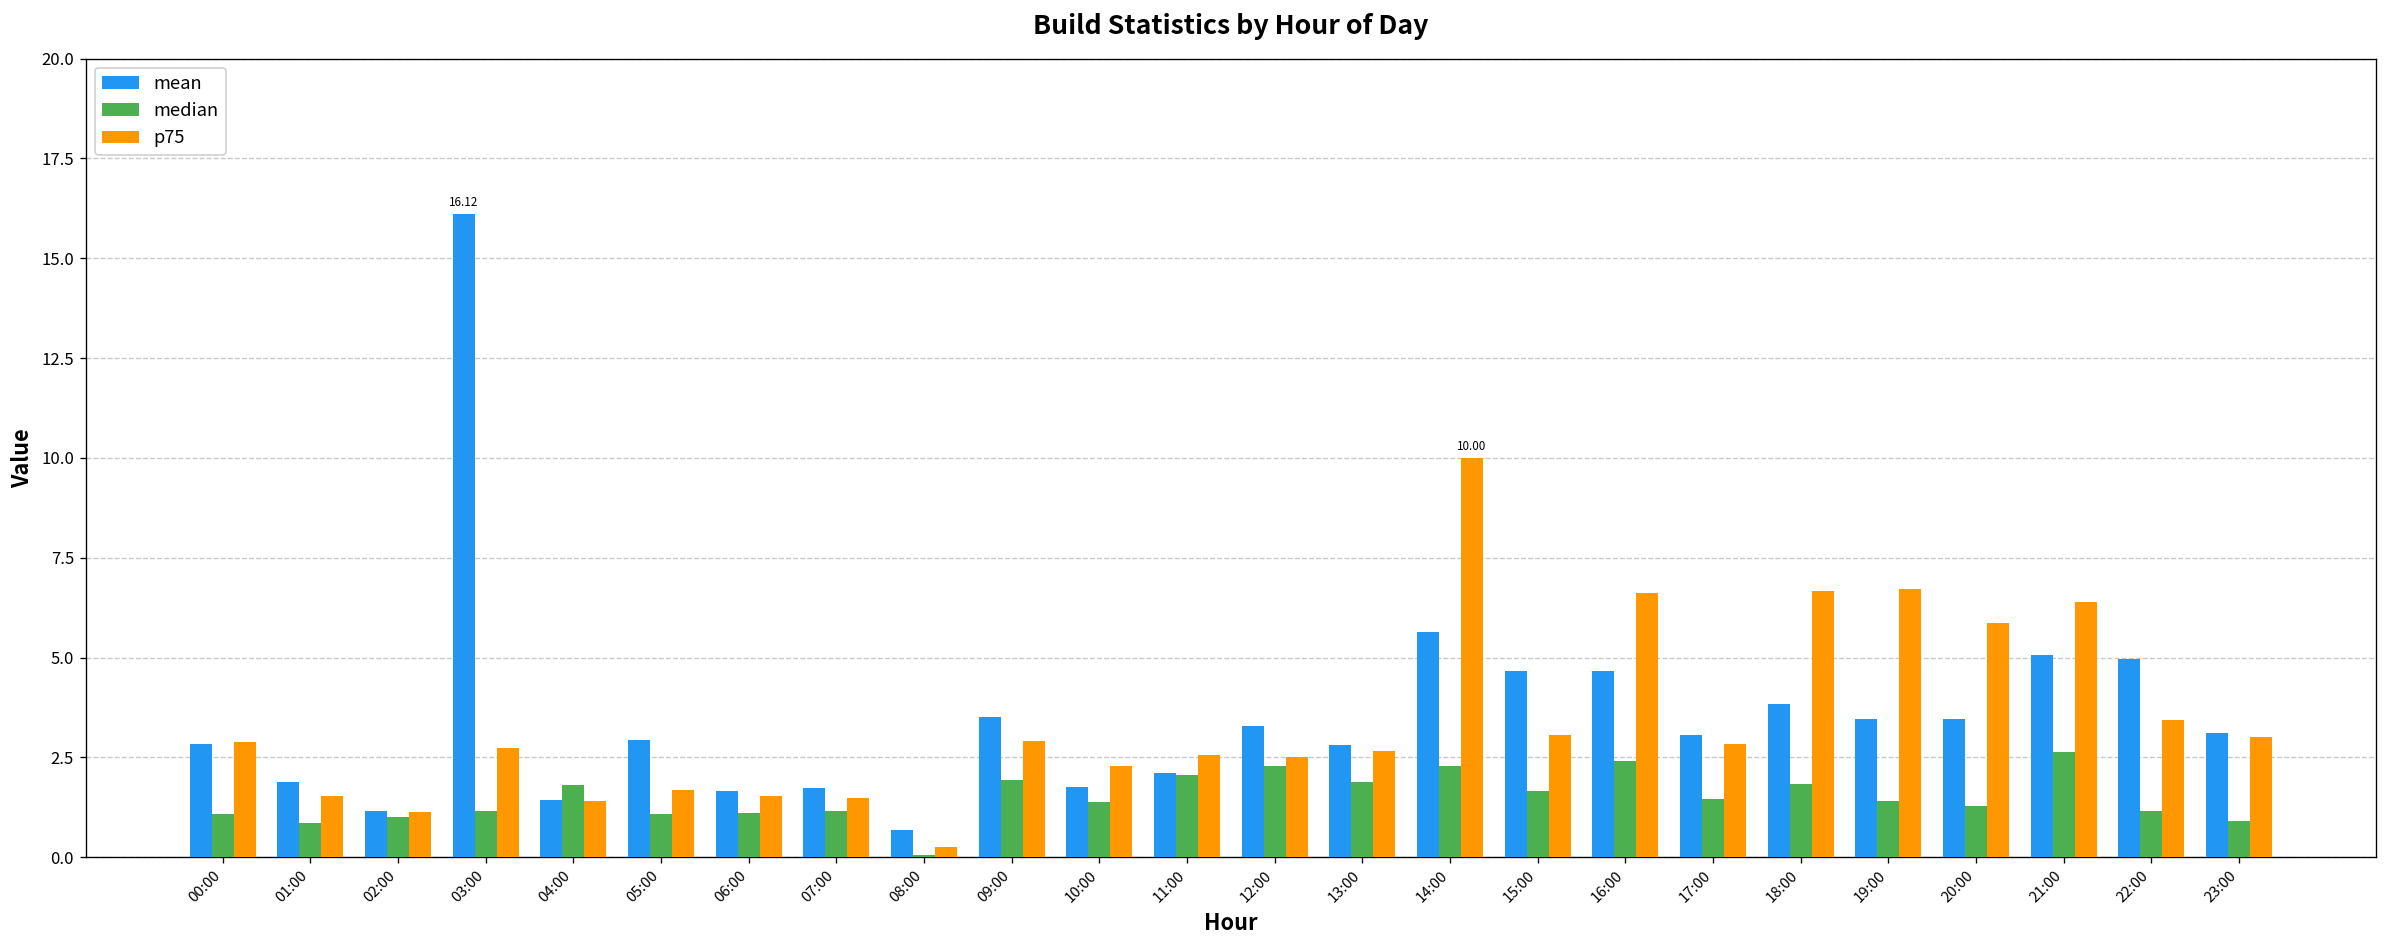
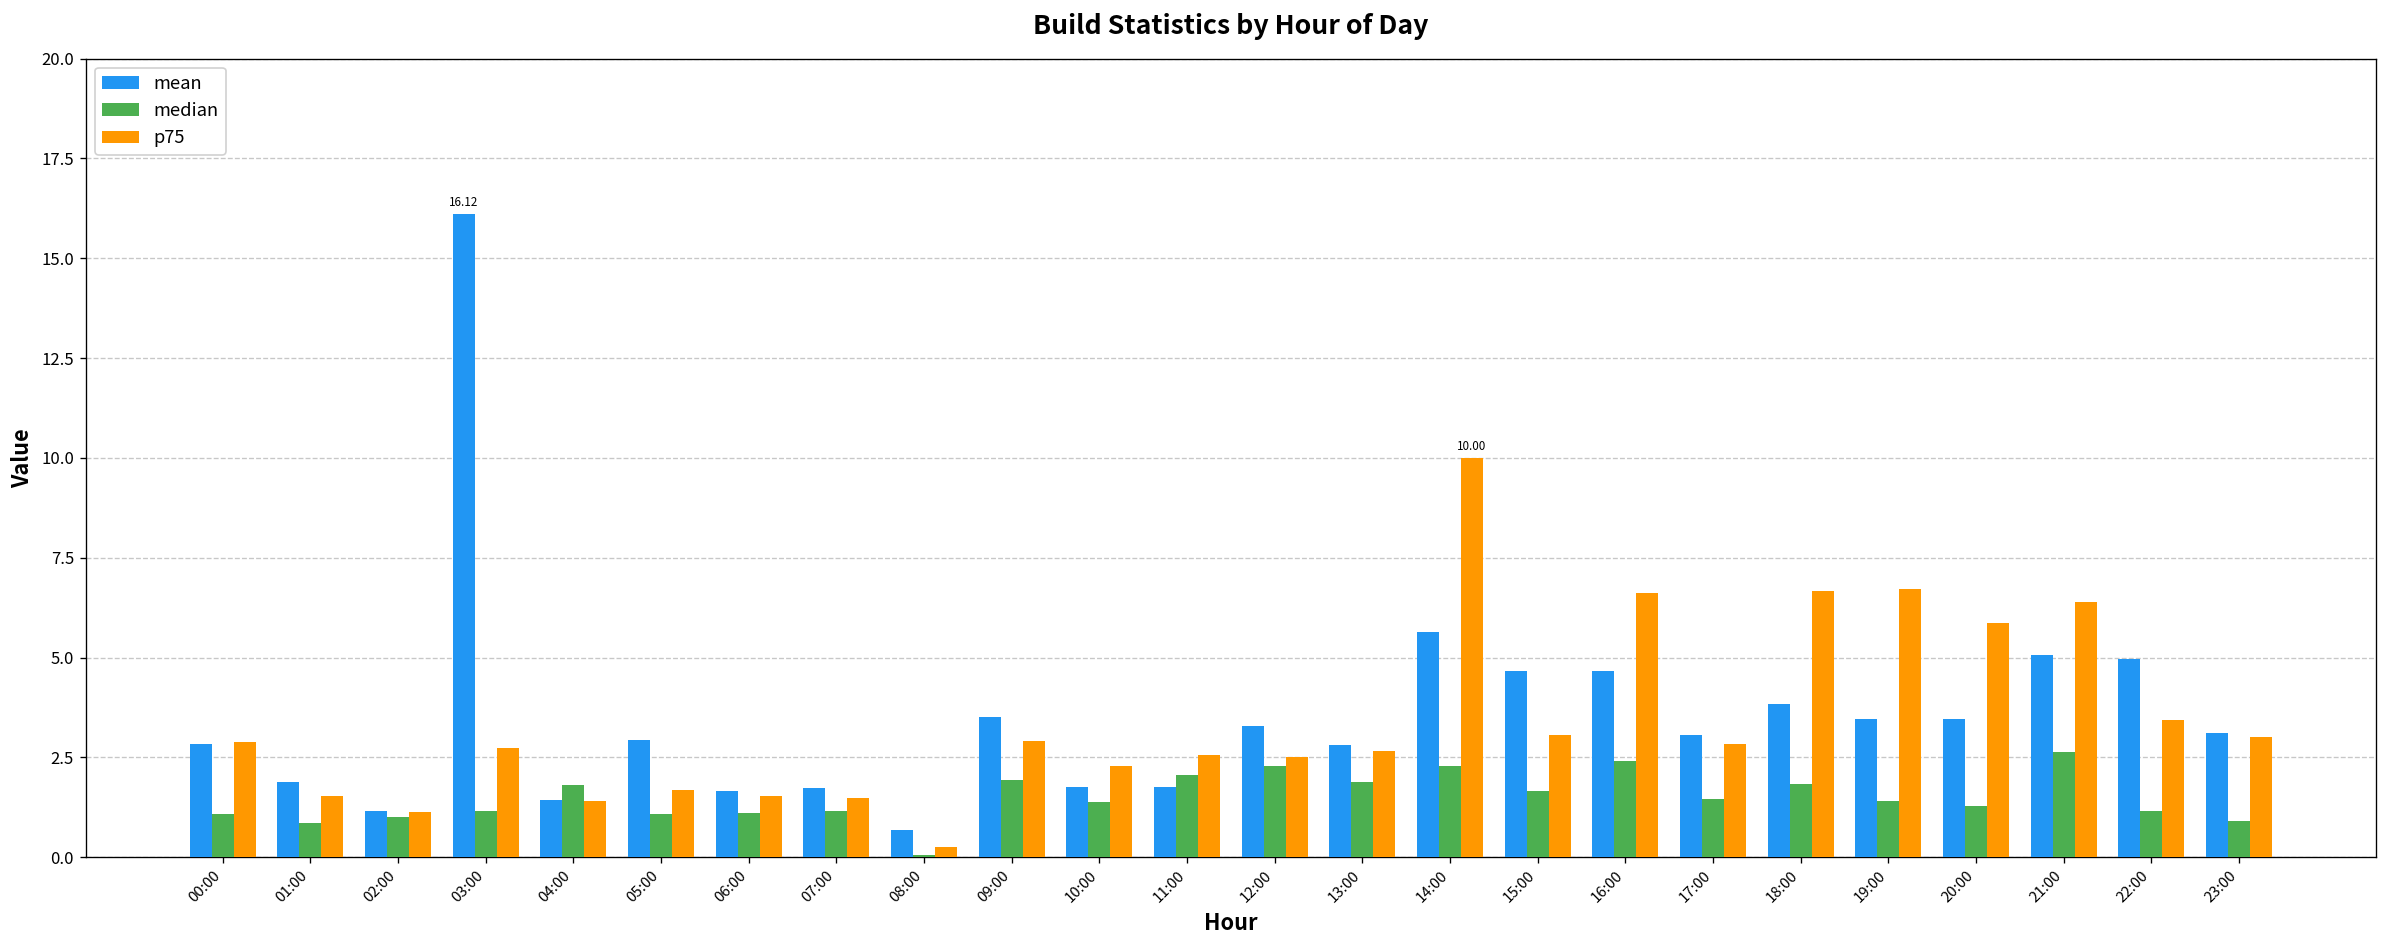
  {
    "mean": {
      "00:00": 2.8,
      "01:00": 1.9,
      "02:00": 1.2,
      "04:00": 1.4,
      "05:00": 2.9,
      "06:00": 1.7,
      "07:00": 1.7,
      "08:00": 0.7,
      "09:00": 3.5,
      "10:00": 1.7,
-     "11:00": 2.1,
+     "11:00": 1.8,
      "12:00": 3.3,
      "13:00": 2.8,
      "14:00": 5.6,
      "15:00": 4.7,
      "16:00": 4.7,
      "17:00": 3.1,
      "18:00": 3.8,
      "19:00": 3.5,
      "20:00": 3.5,
      "21:00": 5.1,
      "22:00": 5.0,
      "23:00": 3.1
    },
    "median": {
      "00:00": 1.1,
      "01:00": 0.9,
      "02:00": 1.0,
      "03:00": 1.1,
      "04:00": 1.8,
      "05:00": 1.1,
      "06:00": 1.1,
      "07:00": 1.1,
      "09:00": 1.9,
      "10:00": 1.4,
      "11:00": 2.1,
      "12:00": 2.3,
      "13:00": 1.9,
      "14:00": 2.3,
      "15:00": 1.7,
      "16:00": 2.4,
      "17:00": 1.5,
      "18:00": 1.8,
      "19:00": 1.4,
      "20:00": 1.3,
      "21:00": 2.6,
      "22:00": 1.1,
      "23:00": 0.9
    },
    "p75": {
      "14:00": 10.00
    }
  }
